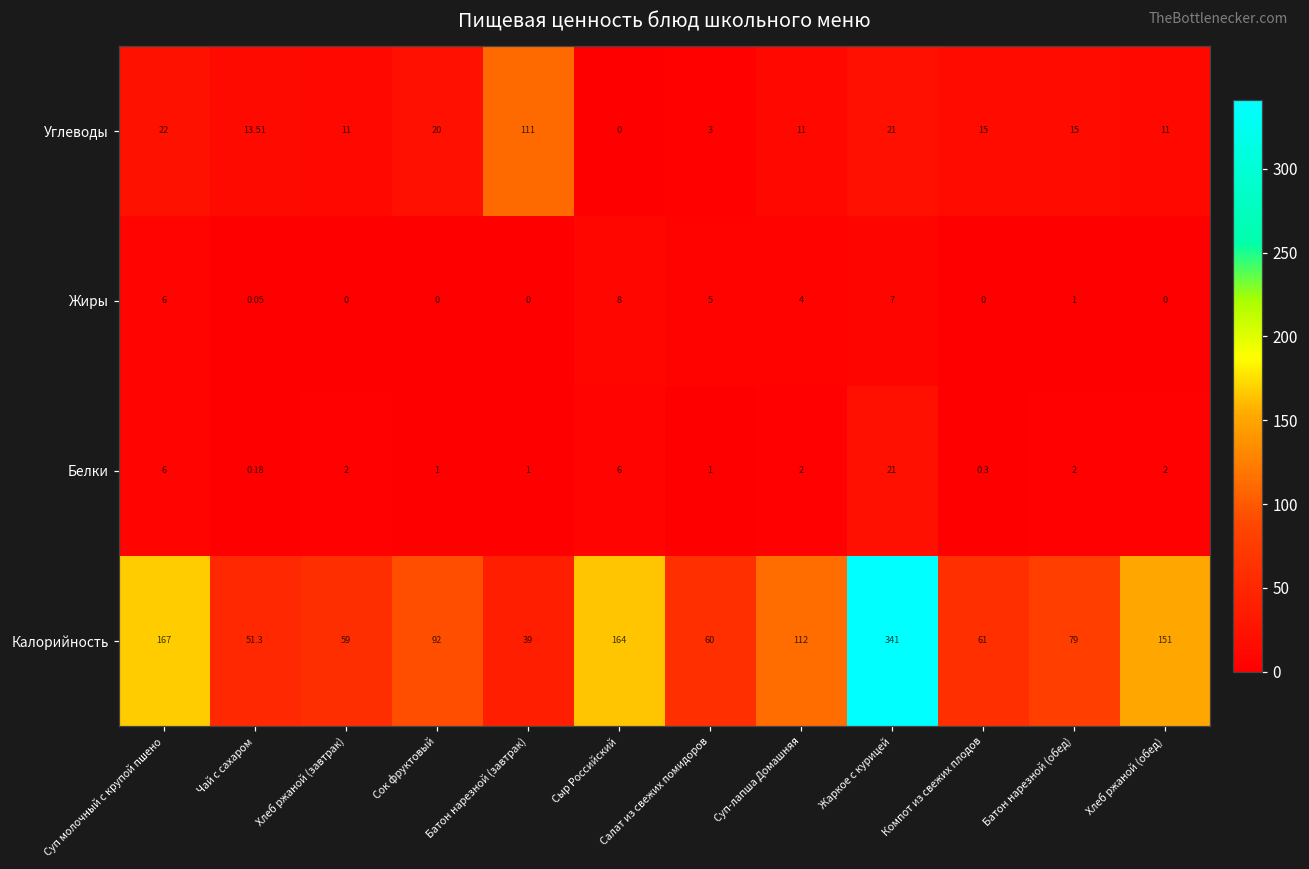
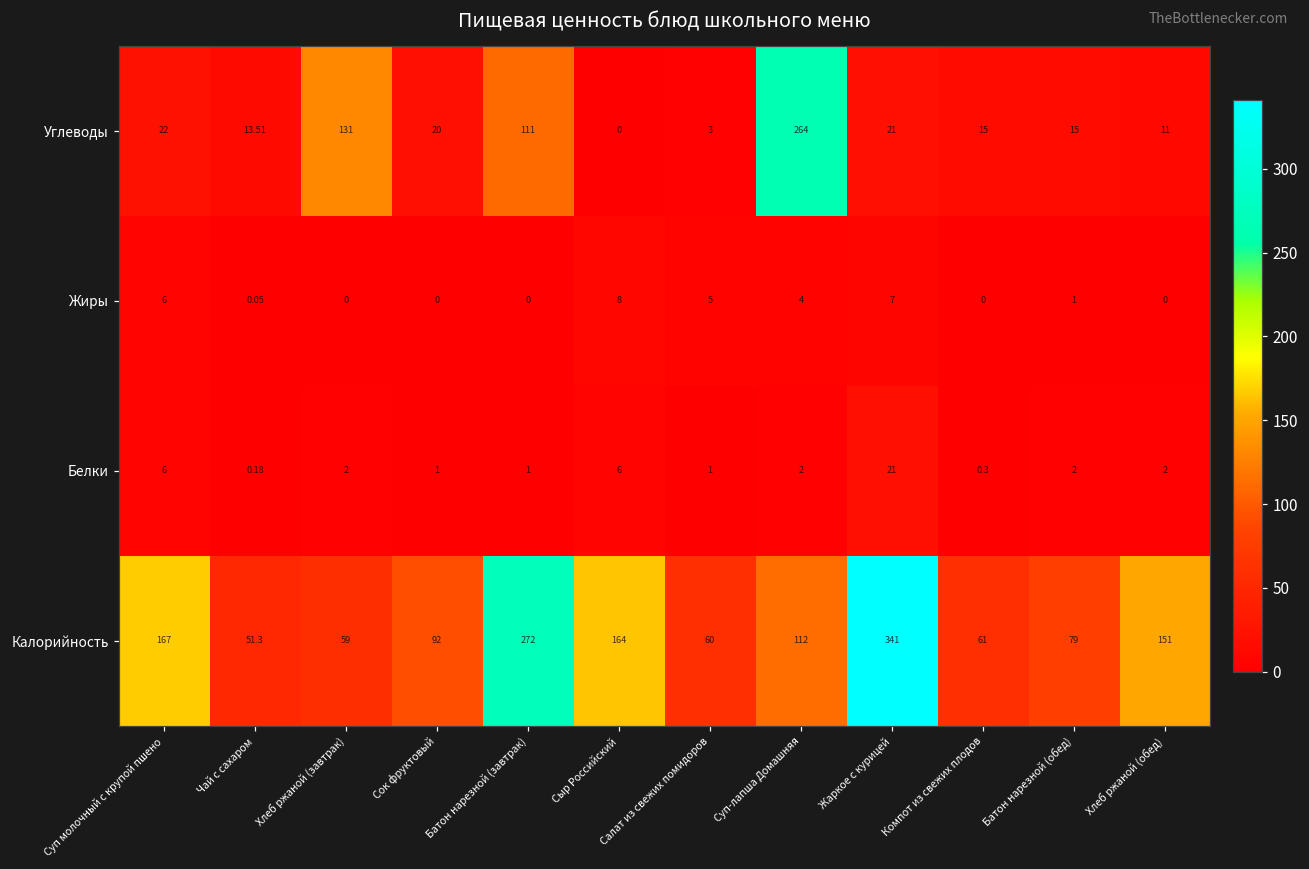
  {
    "Углеводы": {
      "Суп молочный с крупой пшено": 22,
      "Чай с сахаром": 13.51,
-     "Хлеб ржаной (завтрак)": 11,
+     "Хлеб ржаной (завтрак)": 131,
      "Сок фруктовый": 20,
      "Батон нарезной (завтрак)": 111,
      "Сыр Российский": 0,
      "Салат из свежих помидоров": 3,
-     "Суп-лапша Домашняя": 11,
+     "Суп-лапша Домашняя": 264,
      "Жаркое с курицей": 21,
      "Компот из свежих плодов": 15,
      "Батон нарезной (обед)": 15,
      "Хлеб ржаной (обед)": 11
    },
    "Жиры": {
      "Суп молочный с крупой пшено": 6,
      "Чай с сахаром": 0.05,
      "Хлеб ржаной (завтрак)": 0,
      "Сок фруктовый": 0,
      "Батон нарезной (завтрак)": 0,
      "Сыр Российский": 8,
      "Салат из свежих помидоров": 5,
      "Суп-лапша Домашняя": 4,
      "Жаркое с курицей": 7,
      "Компот из свежих плодов": 0,
      "Батон нарезной (обед)": 1,
      "Хлеб ржаной (обед)": 0
    },
    "Белки": {
      "Суп молочный с крупой пшено": 6,
      "Чай с сахаром": 0.18,
      "Хлеб ржаной (завтрак)": 2,
      "Сок фруктовый": 1,
      "Батон нарезной (завтрак)": 1,
      "Сыр Российский": 6,
      "Салат из свежих помидоров": 1,
      "Суп-лапша Домашняя": 2,
      "Жаркое с курицей": 21,
      "Компот из свежих плодов": 0.3,
      "Батон нарезной (обед)": 2,
      "Хлеб ржаной (обед)": 2
    },
    "Калорийность": {
      "Суп молочный с крупой пшено": 167,
      "Чай с сахаром": 51.3,
      "Хлеб ржаной (завтрак)": 59,
      "Сок фруктовый": 92,
-     "Батон нарезной (завтрак)": 39,
+     "Батон нарезной (завтрак)": 272,
      "Сыр Российский": 164,
      "Салат из свежих помидоров": 60,
      "Суп-лапша Домашняя": 112,
      "Жаркое с курицей": 341,
      "Компот из свежих плодов": 61,
      "Батон нарезной (обед)": 79,
      "Хлеб ржаной (обед)": 151
    }
  }
